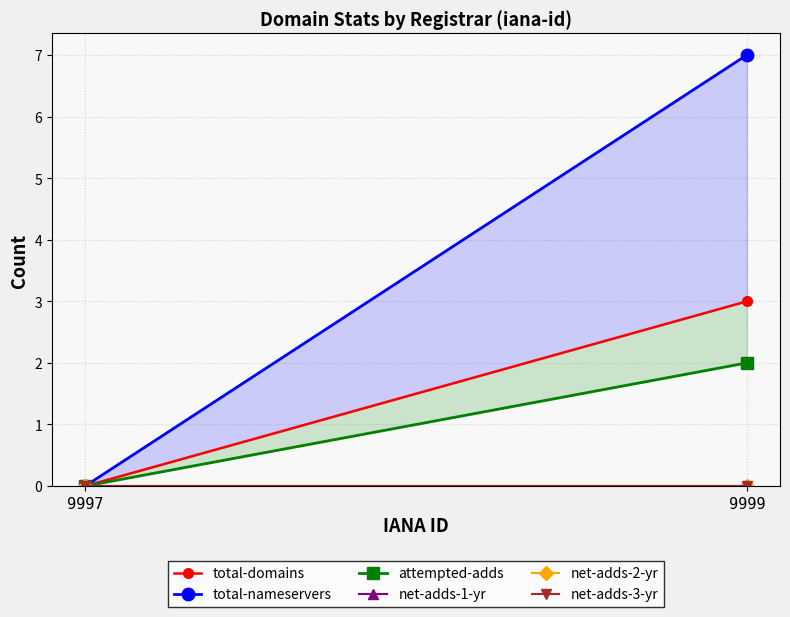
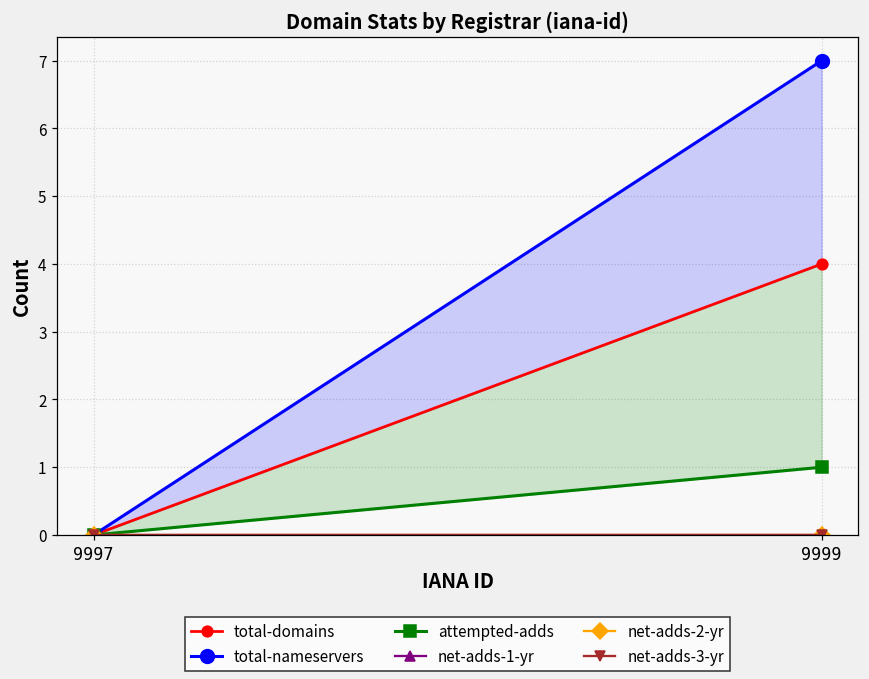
  {
    "total-domains": {
-     "9999": 3
+     "9999": 4
    },
    "total-nameservers": {
      "9999": 7
    },
    "attempted-adds": {
-     "9999": 2
+     "9999": 1
    },
    "net-adds-3-yr": {
      "9999": 0
    }
  }
